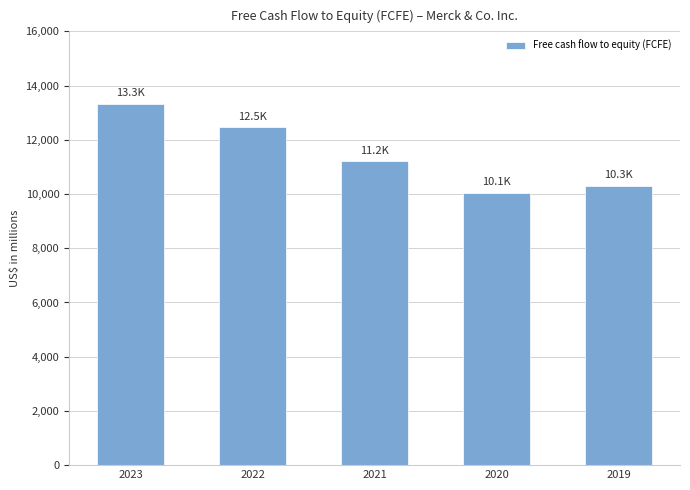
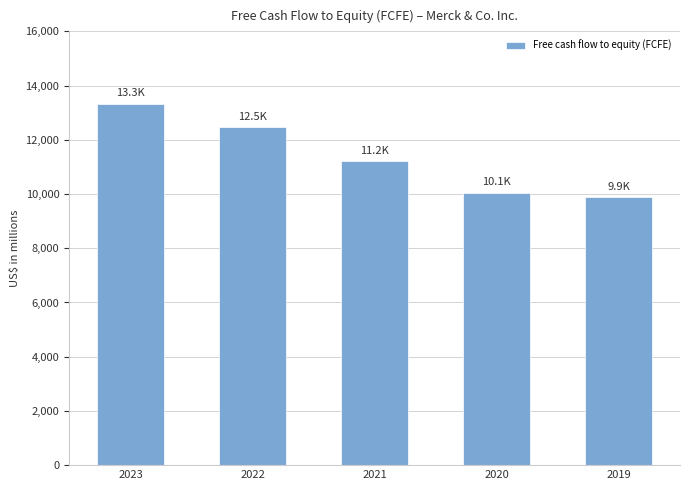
  {
    "2023": "13.3K",
    "2022": "12.5K",
    "2021": "11.2K",
    "2020": "10.1K",
-   "2019": "10.3K"
+   "2019": "9.9K"
  }
